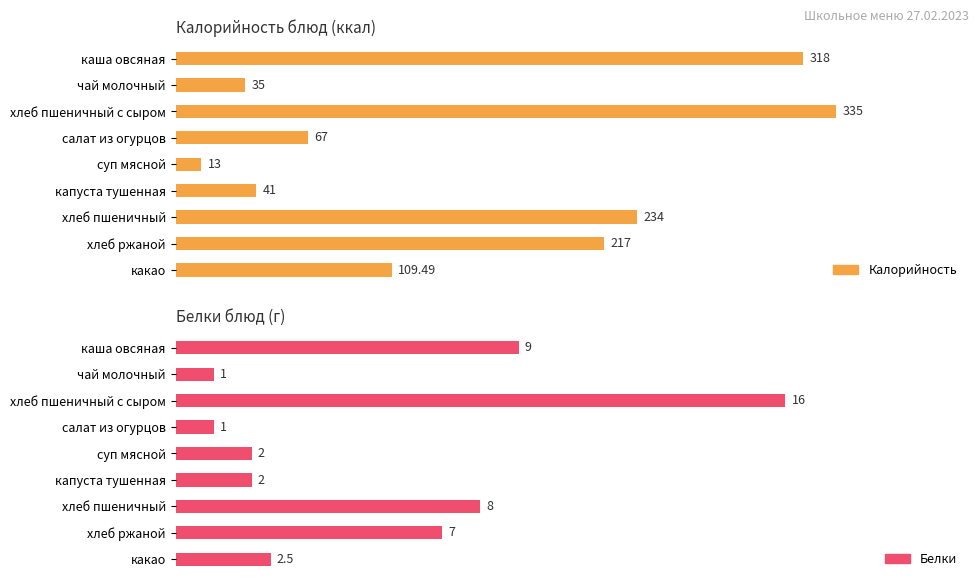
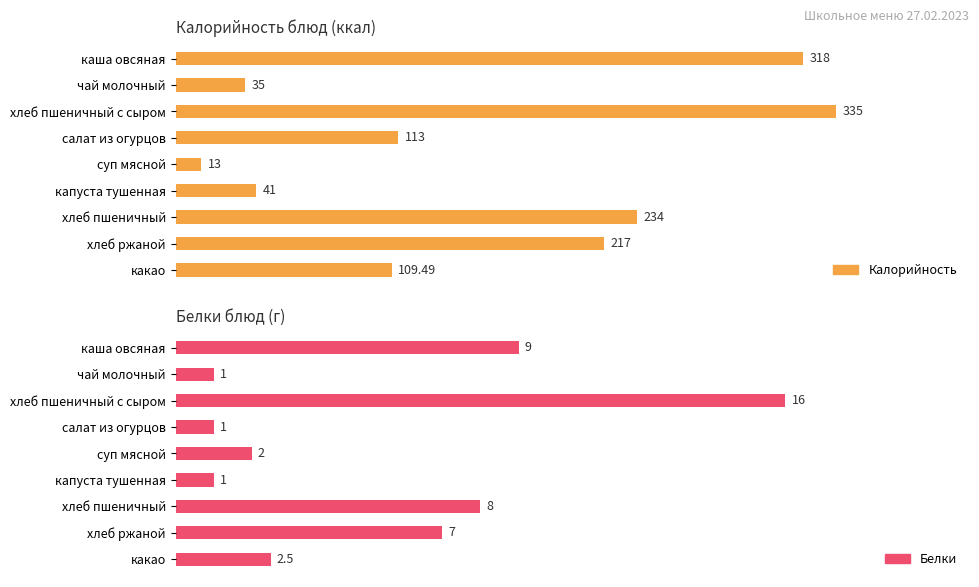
  {
    "Калорийность блюд (ккал)": {
      "каша овсяная": 318,
      "чай молочный": 35,
      "хлеб пшеничный с сыром": 335,
-     "салат из огурцов": 67,
+     "салат из огурцов": 113,
      "суп мясной": 13,
      "капуста тушенная": 41,
      "хлеб пшеничный": 234,
      "хлеб ржаной": 217,
      "какао": 109.49
    },
    "Белки блюд (г)": {
      "каша овсяная": 9,
      "чай молочный": 1,
      "хлеб пшеничный с сыром": 16,
      "салат из огурцов": 1,
      "суп мясной": 2,
-     "капуста тушенная": 2,
+     "капуста тушенная": 1,
      "хлеб пшеничный": 8,
      "хлеб ржаной": 7,
      "какао": 2.5
    }
  }
